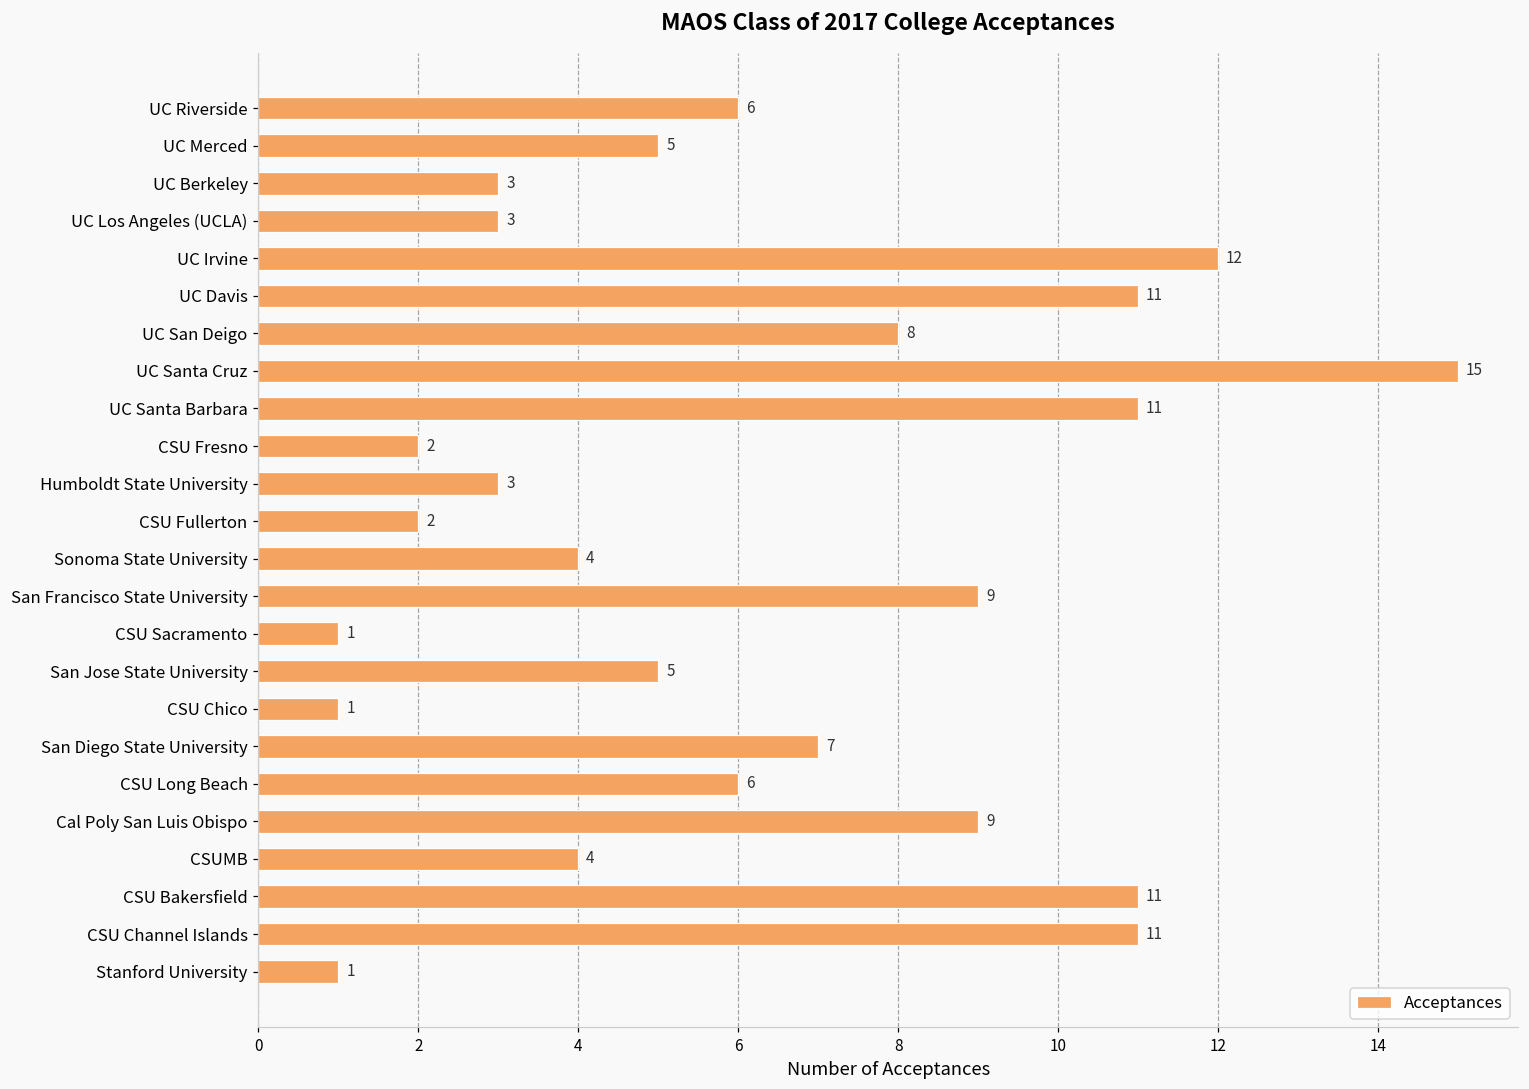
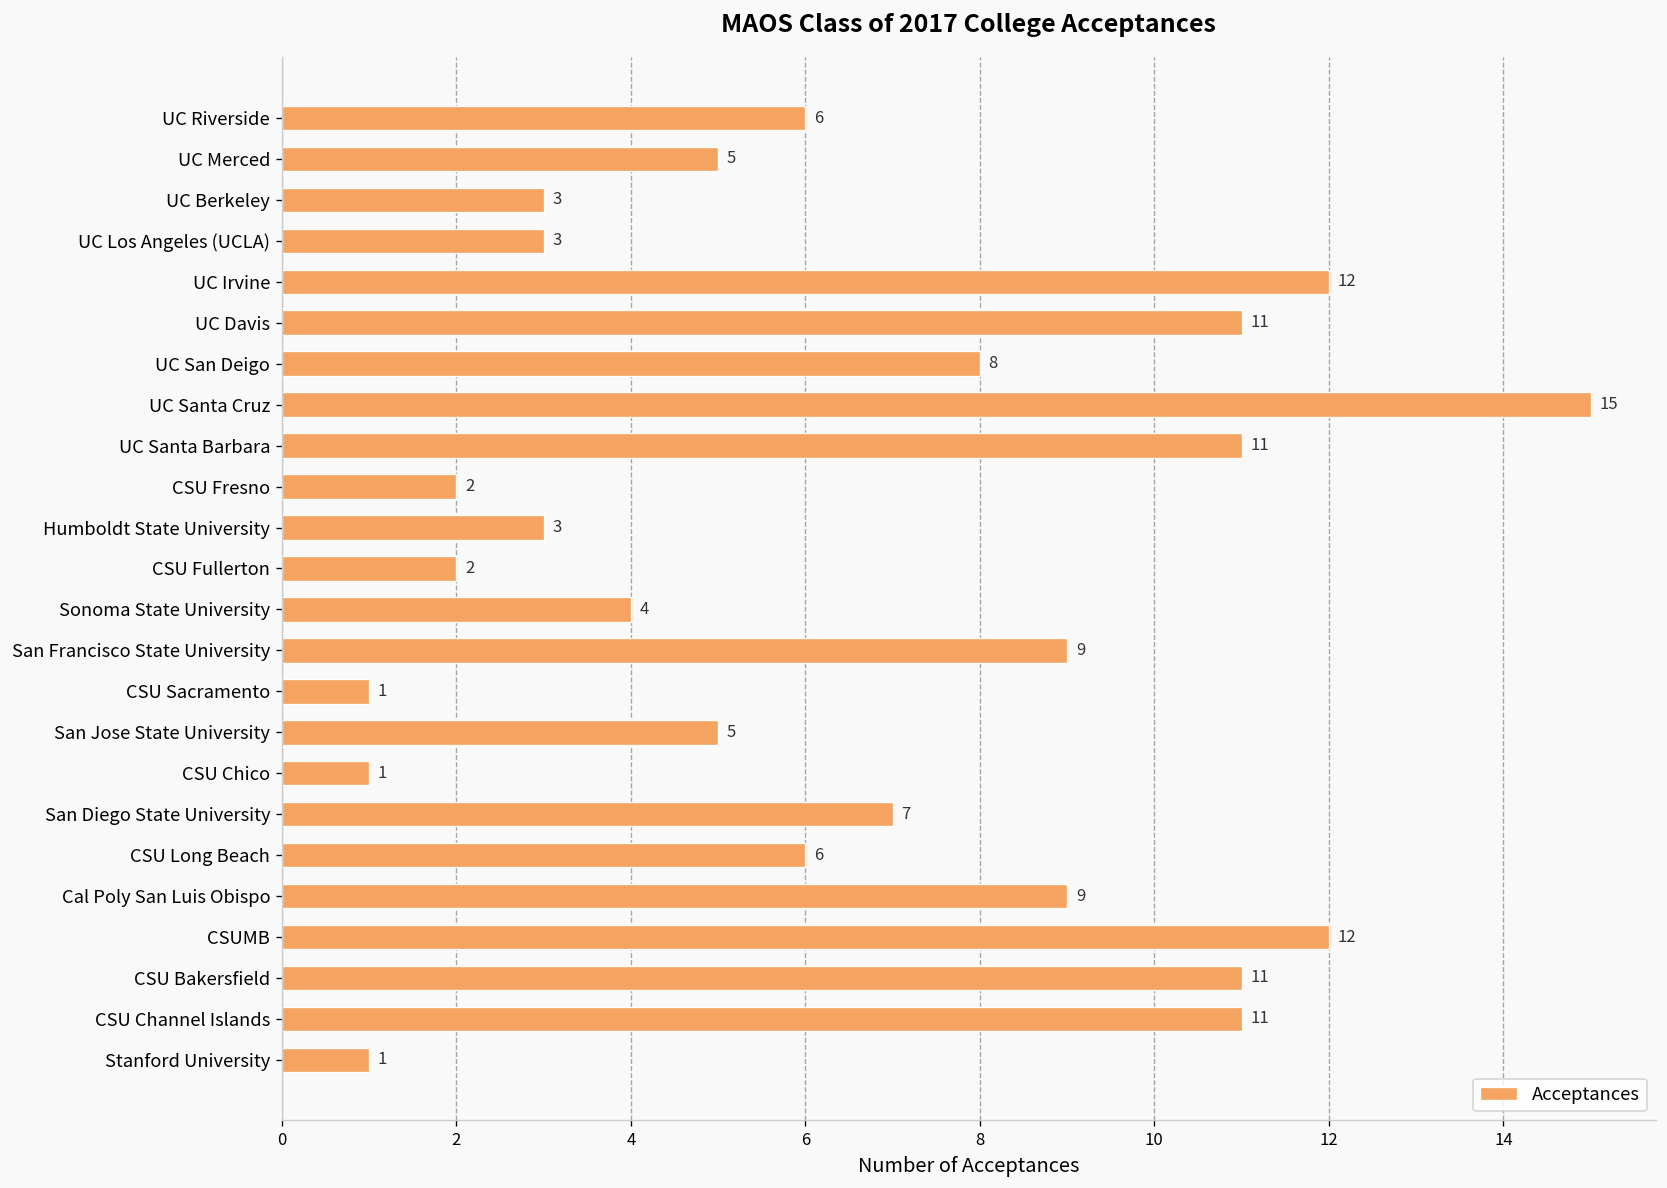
  {
    "UC Riverside": 6,
    "UC Merced": 5,
    "UC Berkeley": 3,
    "UC Los Angeles (UCLA)": 3,
    "UC Irvine": 12,
    "UC Davis": 11,
    "UC San Deigo": 8,
    "UC Santa Cruz": 15,
    "UC Santa Barbara": 11,
    "CSU Fresno": 2,
    "Humboldt State University": 3,
    "CSU Fullerton": 2,
    "Sonoma State University": 4,
    "San Francisco State University": 9,
    "CSU Sacramento": 1,
    "San Jose State University": 5,
    "CSU Chico": 1,
    "San Diego State University": 7,
    "CSU Long Beach": 6,
    "Cal Poly San Luis Obispo": 9,
-   "CSUMB": 4,
+   "CSUMB": 12,
    "CSU Bakersfield": 11,
    "CSU Channel Islands": 11,
    "Stanford University": 1
  }
